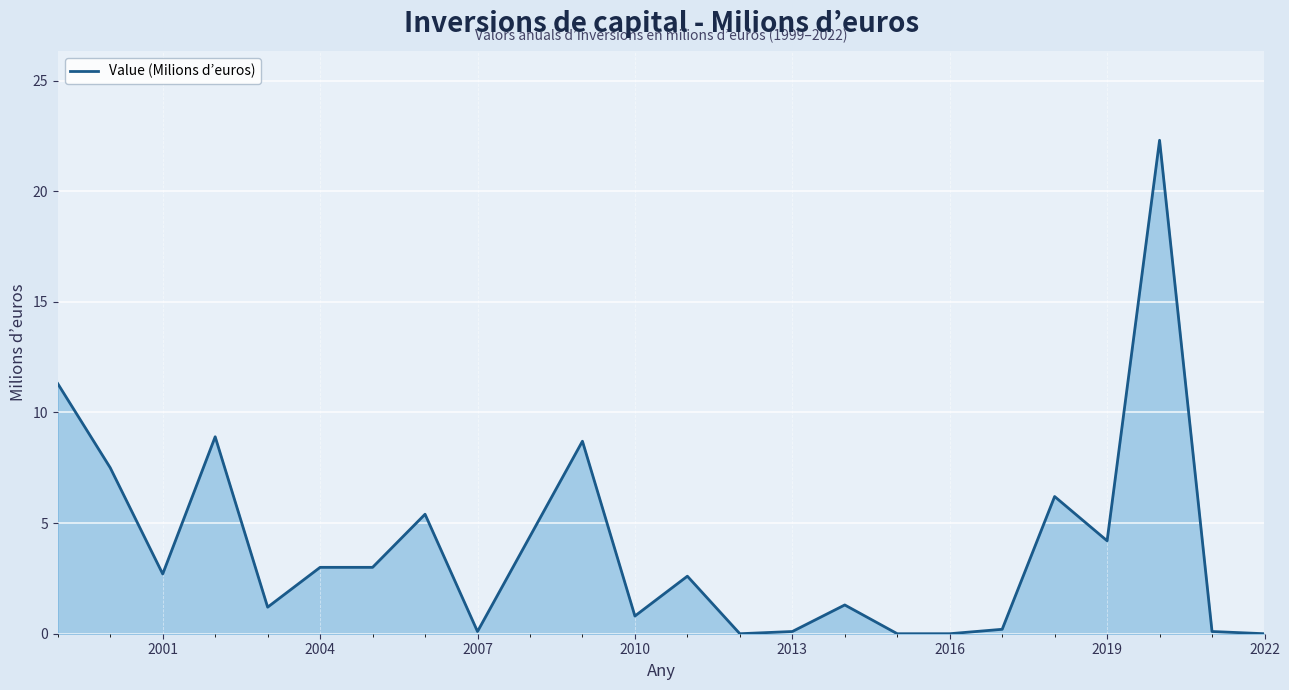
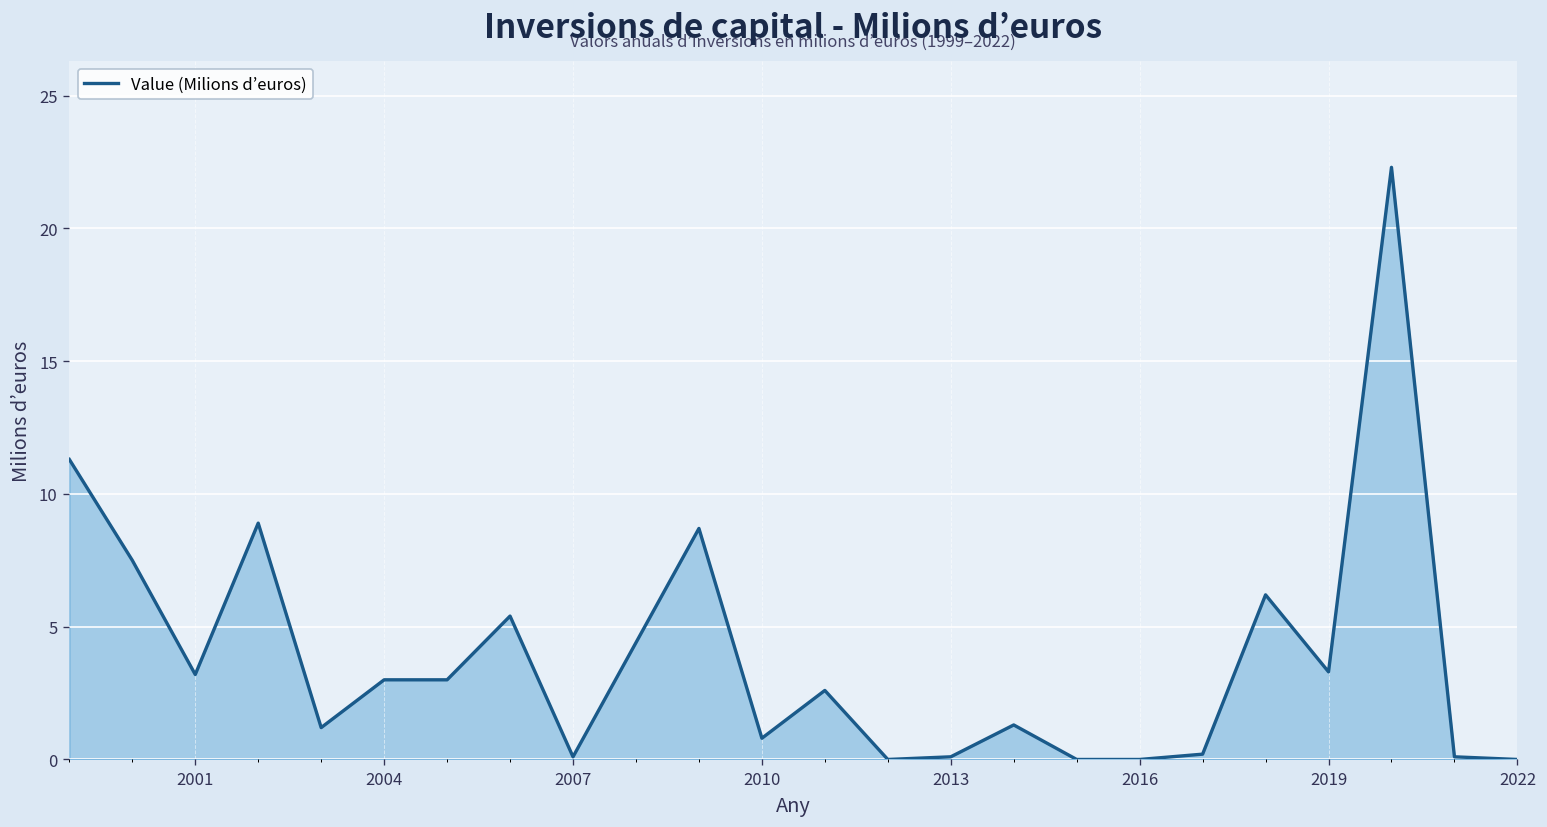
  {
-   "2001": 2.7,
+   "2001": 3.2,
    "2004": 3.0,
    "2007": 0.1,
    "2010": 0.8,
    "2013": 0.1,
    "2016": 0.0,
-   "2019": 4.2,
+   "2019": 3.3,
    "2022": 0.0
  }
